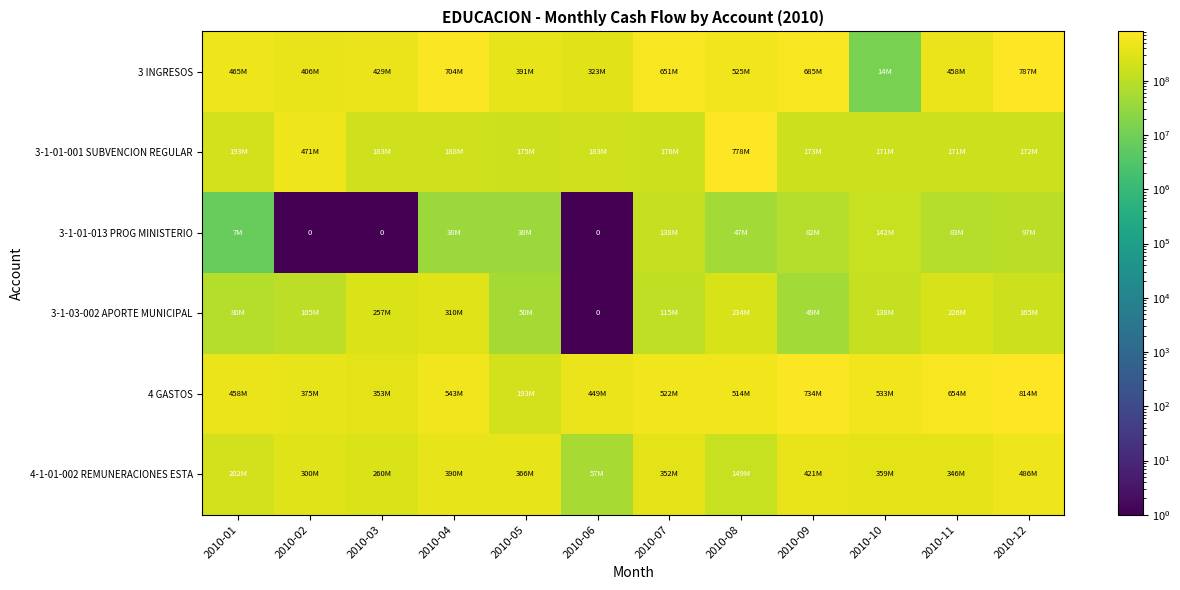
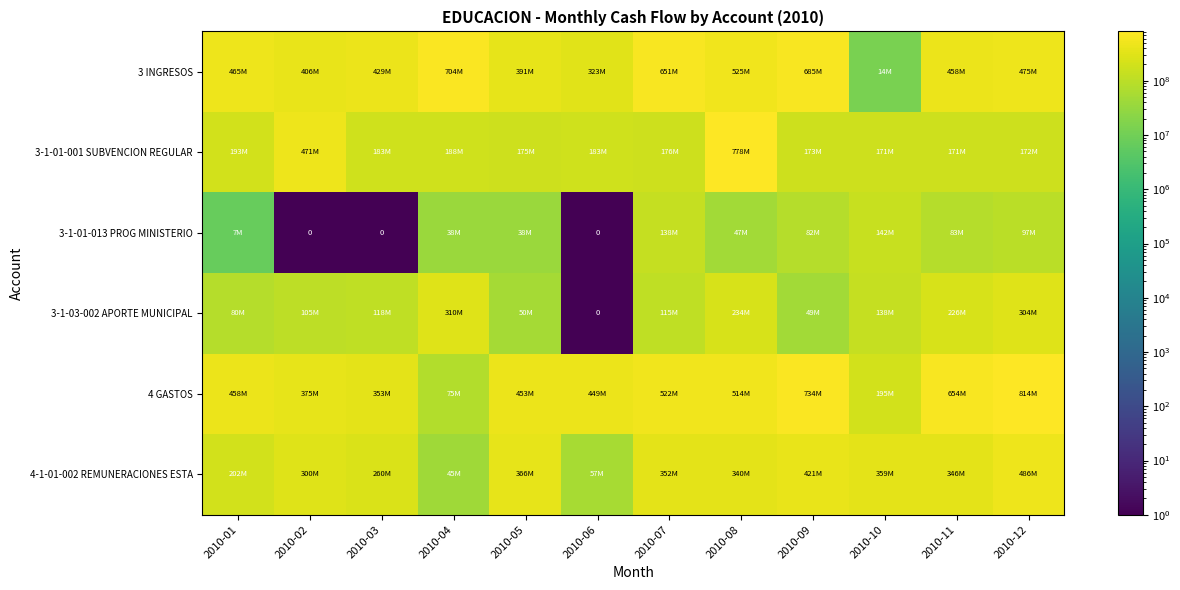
  {
    "3 INGRESOS": {
      "2010-01": "465M",
      "2010-02": "406M",
      "2010-03": "429M",
      "2010-04": "704M",
      "2010-05": "391M",
      "2010-06": "323M",
      "2010-07": "651M",
      "2010-08": "525M",
      "2010-09": "685M",
      "2010-10": "14M",
      "2010-11": "458M",
-     "2010-12": "787M"
+     "2010-12": "475M"
    },
    "3-1-01-001 SUBVENCION REGULAR": {
      "2010-01": "193M",
      "2010-02": "471M",
      "2010-03": "183M",
      "2010-04": "188M",
      "2010-05": "175M",
      "2010-06": "183M",
      "2010-07": "176M",
      "2010-08": "778M",
      "2010-09": "173M",
      "2010-10": "171M",
      "2010-11": "171M",
      "2010-12": "172M"
    },
    "3-1-01-013 PROG MINISTERIO": {
      "2010-01": "7M",
      "2010-02": "0",
      "2010-03": "0",
      "2010-04": "38M",
      "2010-05": "38M",
      "2010-06": "0",
      "2010-07": "138M",
      "2010-08": "47M",
      "2010-09": "82M",
      "2010-10": "142M",
      "2010-11": "83M",
      "2010-12": "97M"
    },
    "3-1-03-002 APORTE MUNICIPAL": {
      "2010-01": "80M",
      "2010-02": "105M",
-     "2010-03": "257M",
+     "2010-03": "118M",
      "2010-04": "310M",
      "2010-05": "50M",
      "2010-06": "0",
      "2010-07": "115M",
      "2010-08": "234M",
      "2010-09": "49M",
      "2010-10": "138M",
      "2010-11": "226M",
-     "2010-12": "165M"
+     "2010-12": "304M"
    },
    "4 GASTOS": {
      "2010-01": "458M",
      "2010-02": "375M",
      "2010-03": "353M",
-     "2010-04": "543M",
-     "2010-05": "193M",
+     "2010-04": "75M",
+     "2010-05": "453M",
      "2010-06": "449M",
      "2010-07": "522M",
      "2010-08": "514M",
      "2010-09": "734M",
-     "2010-10": "533M",
+     "2010-10": "195M",
      "2010-11": "654M",
      "2010-12": "814M"
    },
    "4-1-01-002 REMUNERACIONES ESTA": {
      "2010-01": "202M",
      "2010-02": "300M",
      "2010-03": "260M",
-     "2010-04": "390M",
+     "2010-04": "45M",
      "2010-05": "366M",
      "2010-06": "57M",
      "2010-07": "352M",
-     "2010-08": "149M",
+     "2010-08": "340M",
      "2010-09": "421M",
      "2010-10": "359M",
      "2010-11": "346M",
      "2010-12": "486M"
    }
  }
